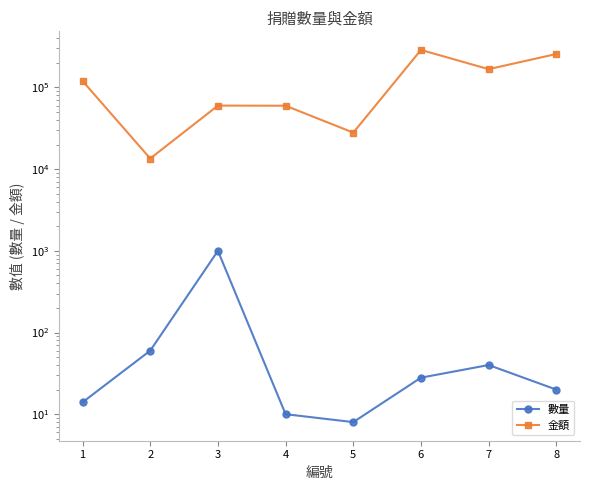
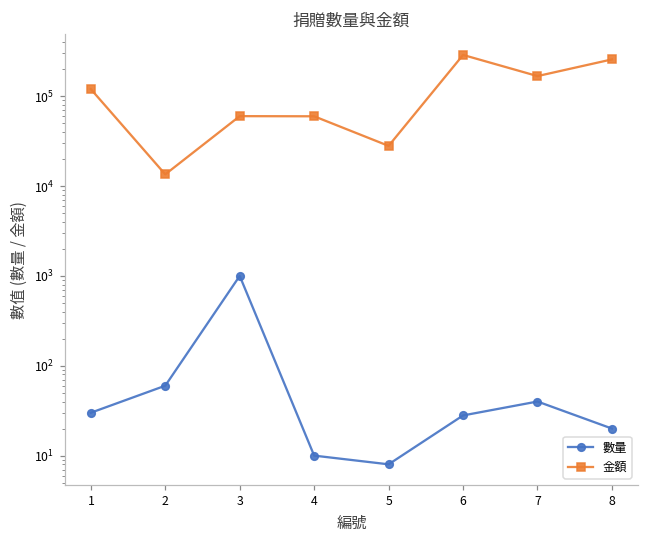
  {
    "數量": {
-     "1": 14,
+     "1": 30,
      "2": 60,
      "3": 1000,
      "4": 10,
      "5": 8,
      "6": 28,
      "7": 40,
      "8": 20
    },
    "金額": {
      "1": 120000,
      "2": 14000,
      "3": 60000,
      "4": 60000,
      "5": 28000,
      "6": 290000,
      "7": 170000,
      "8": 260000
    }
  }
